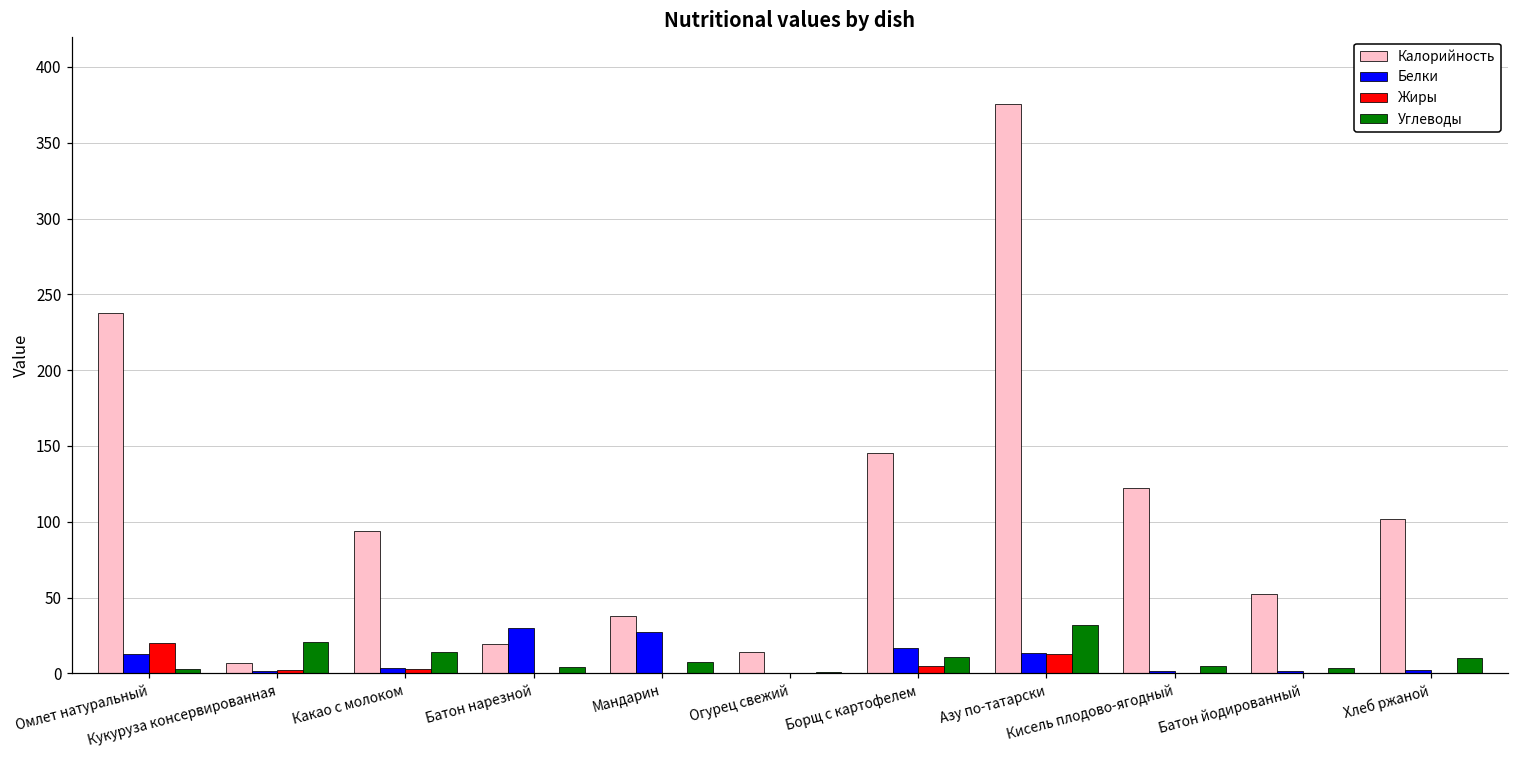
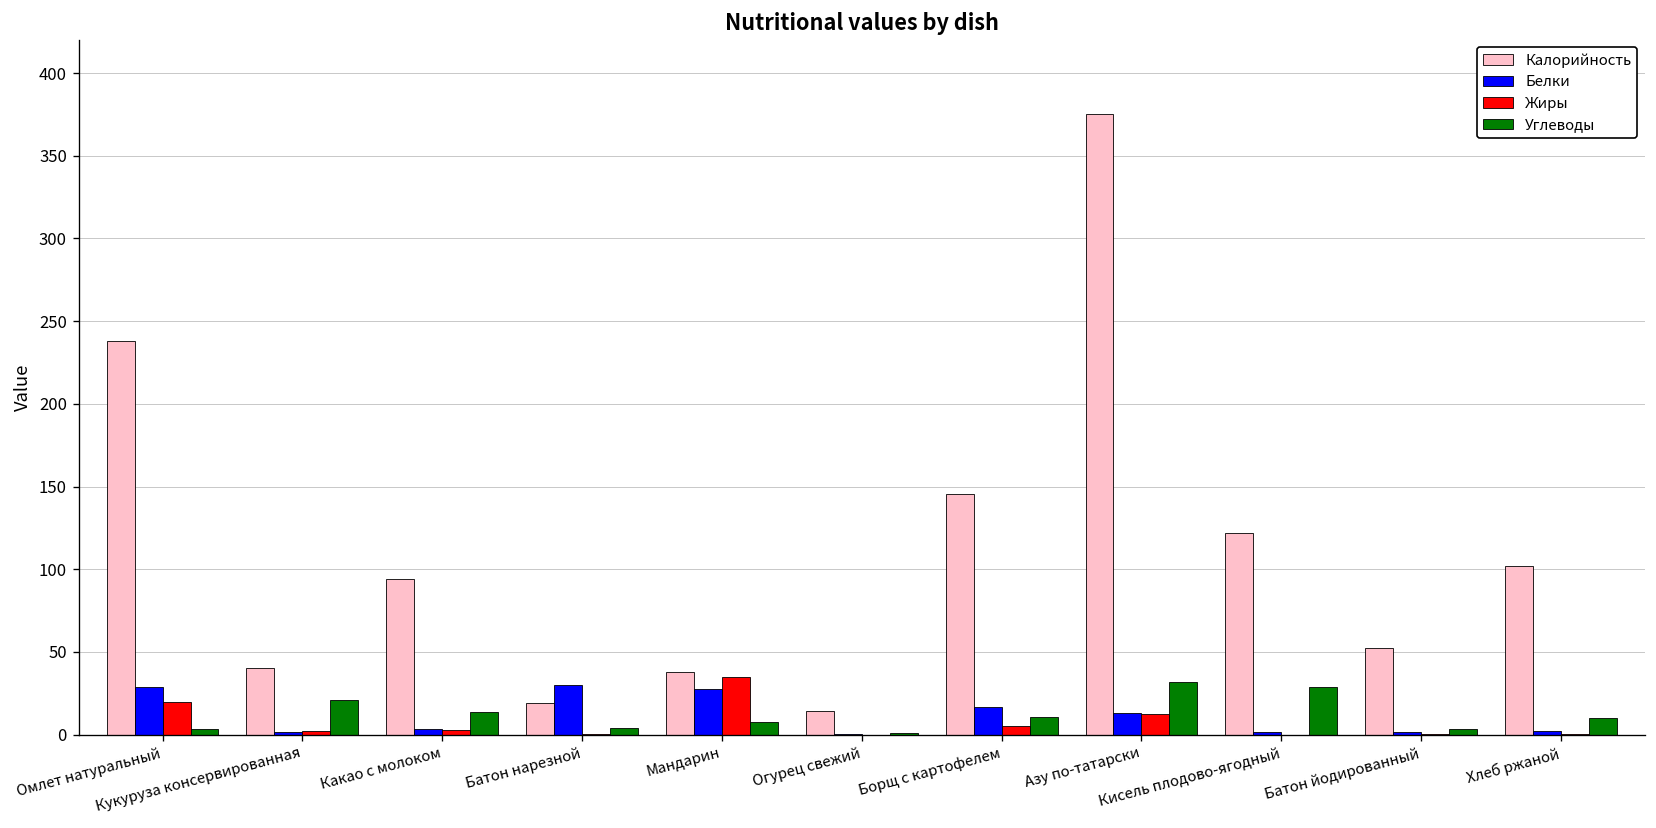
  {
    "Калорийность": {
      "Омлет натуральный": 238,
-     "Кукуруза консервированная": 7,
+     "Кукуруза консервированная": 40,
      "Какао с молоком": 94,
      "Батон нарезной": 19,
      "Мандарин": 38,
      "Огурец свежий": 14,
      "Борщ с картофелем": 145,
      "Азу по-татарски": 376,
      "Кисель плодово-ягодный": 122,
      "Батон йодированный": 52,
      "Хлеб ржаной": 102
    },
    "Белки": {
-     "Омлет натуральный": 13,
+     "Омлет натуральный": 29,
      "Какао с молоком": 3,
      "Батон нарезной": 30,
      "Мандарин": 28,
      "Борщ с картофелем": 17,
      "Азу по-татарски": 13,
      "Хлеб ржаной": 2
    },
    "Жиры": {
      "Омлет натуральный": 20,
      "Кукуруза консервированная": 2,
      "Какао с молоком": 3,
-     "Мандарин": 0,
+     "Мандарин": 35,
      "Борщ с картофелем": 5,
      "Азу по-татарски": 13,
      "Кисель плодово-ягодный": 0
    },
    "Углеводы": {
      "Омлет натуральный": 3,
      "Кукуруза консервированная": 21,
      "Какао с молоком": 14,
      "Батон нарезной": 4,
      "Мандарин": 8,
      "Борщ с картофелем": 11,
      "Азу по-татарски": 32,
-     "Кисель плодово-ягодный": 5,
+     "Кисель плодово-ягодный": 29,
      "Батон йодированный": 3,
      "Хлеб ржаной": 10
    }
  }
